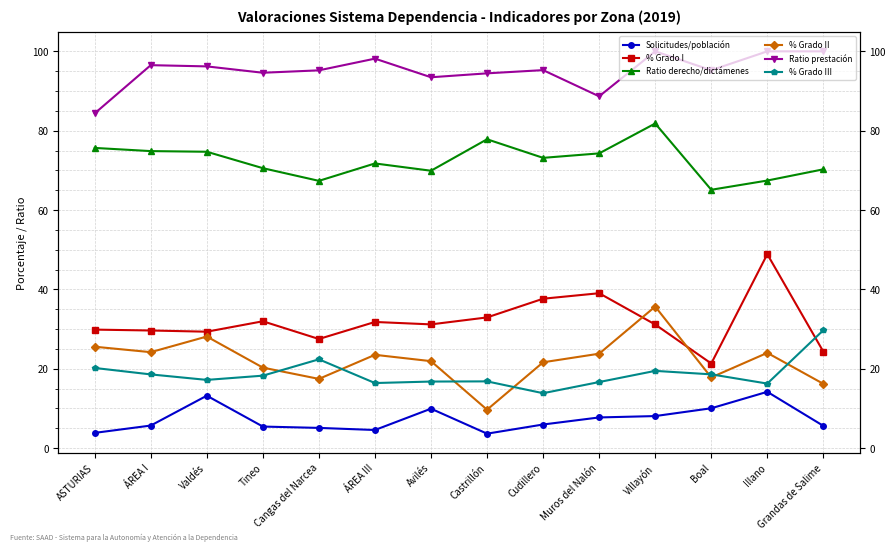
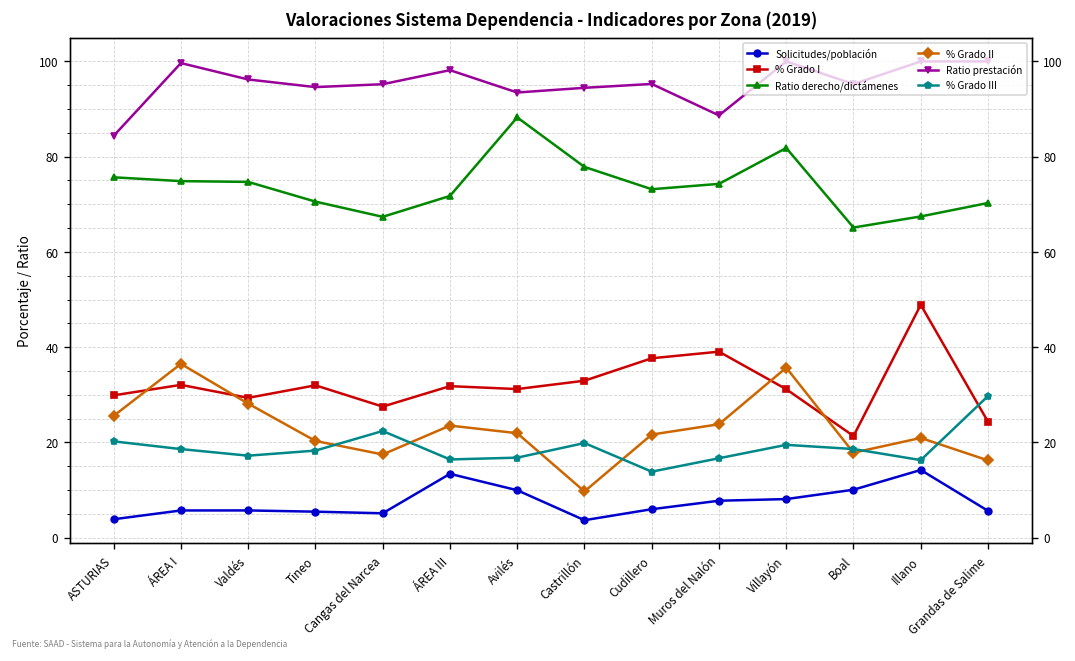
  {
    "Solicitudes/población": {
      "ASTURIAS": 4,
      "ÁREA I": 6,
-     "Valdés": 13,
+     "Valdés": 6,
      "Tineo": 5,
      "Cangas del Narcea": 5,
-     "ÁREA III": 5,
+     "ÁREA III": 13,
      "Avilés": 10,
      "Castrillón": 4,
      "Cudillero": 6,
      "Muros del Nalón": 8,
      "Villayón": 8,
      "Boal": 10,
      "Illano": 14,
      "Grandas de Salime": 6
    },
    "% Grado I": {
      "ASTURIAS": 30,
-     "ÁREA I": 30,
+     "ÁREA I": 32,
      "Valdés": 29,
      "Tineo": 32,
      "Cangas del Narcea": 28,
      "ÁREA III": 32,
      "Avilés": 31,
      "Castrillón": 33,
      "Cudillero": 38,
      "Muros del Nalón": 39,
      "Villayón": 31,
      "Boal": 21,
      "Illano": 49,
      "Grandas de Salime": 24
    },
    "Ratio derecho/dictámenes": {
      "ASTURIAS": 76,
      "ÁREA I": 75,
      "Valdés": 75,
      "Tineo": 71,
      "Cangas del Narcea": 67,
      "ÁREA III": 72,
-     "Avilés": 70,
+     "Avilés": 88,
      "Castrillón": 78,
      "Cudillero": 73,
      "Muros del Nalón": 74,
      "Villayón": 82,
      "Boal": 65,
      "Illano": 67,
      "Grandas de Salime": 70
    },
    "% Grado II": {
      "ASTURIAS": 26,
-     "ÁREA I": 24,
+     "ÁREA I": 36,
      "Valdés": 28,
      "Tineo": 20,
      "Cangas del Narcea": 17,
      "ÁREA III": 24,
      "Avilés": 22,
      "Castrillón": 10,
      "Cudillero": 22,
      "Muros del Nalón": 24,
      "Villayón": 36,
      "Boal": 18,
-     "Illano": 24,
+     "Illano": 21,
      "Grandas de Salime": 16
    },
    "Ratio prestación": {
      "ASTURIAS": 84,
-     "ÁREA I": 97,
+     "ÁREA I": 100,
      "Valdés": 96,
      "Tineo": 95,
      "Cangas del Narcea": 95,
      "ÁREA III": 98,
      "Avilés": 93,
      "Castrillón": 94,
      "Cudillero": 95,
      "Muros del Nalón": 89
    },
    "% Grado III": {
      "ASTURIAS": 20,
      "ÁREA I": 19,
      "Valdés": 17,
      "Tineo": 18,
      "Cangas del Narcea": 22,
      "ÁREA III": 16,
      "Avilés": 17,
-     "Castrillón": 17,
+     "Castrillón": 20,
      "Cudillero": 14,
      "Muros del Nalón": 17,
      "Villayón": 19,
      "Boal": 19,
      "Illano": 16,
      "Grandas de Salime": 30
    }
  }
